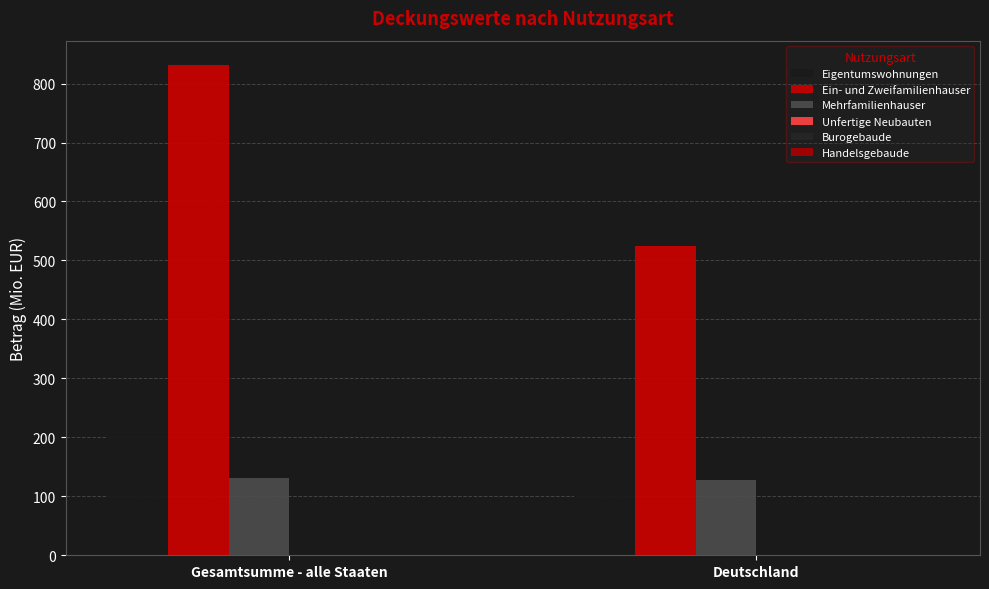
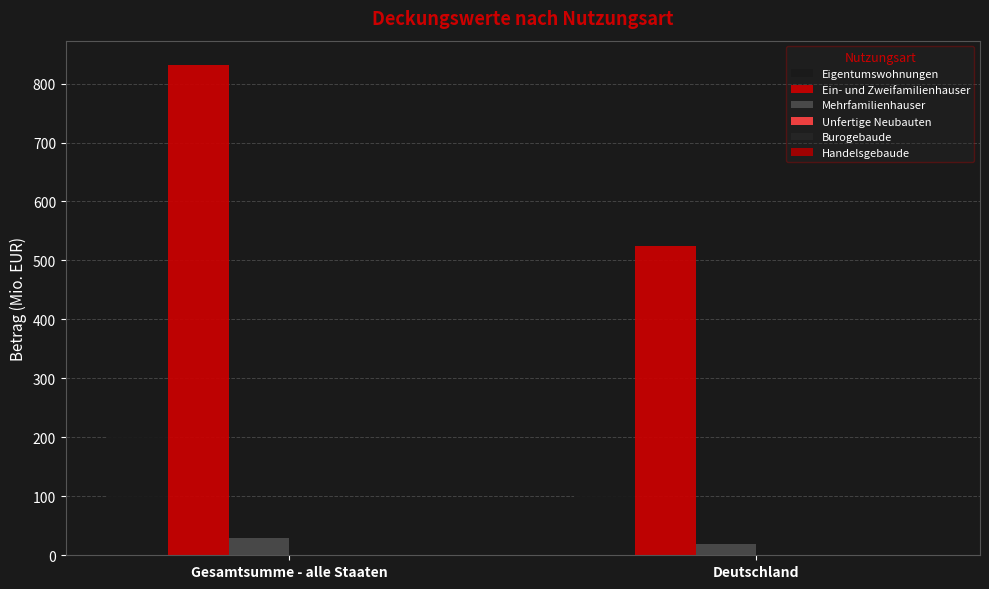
  {
    "Mehrfamilienhauser": {
-     "Gesamtsumme - alle Staaten": 130,
-     "Deutschland": 130
+     "Gesamtsumme - alle Staaten": 30,
+     "Deutschland": 20
    },
    "Unfertige Neubauten": {
      "Gesamtsumme - alle Staaten": 0,
      "Deutschland": 0
    }
  }
